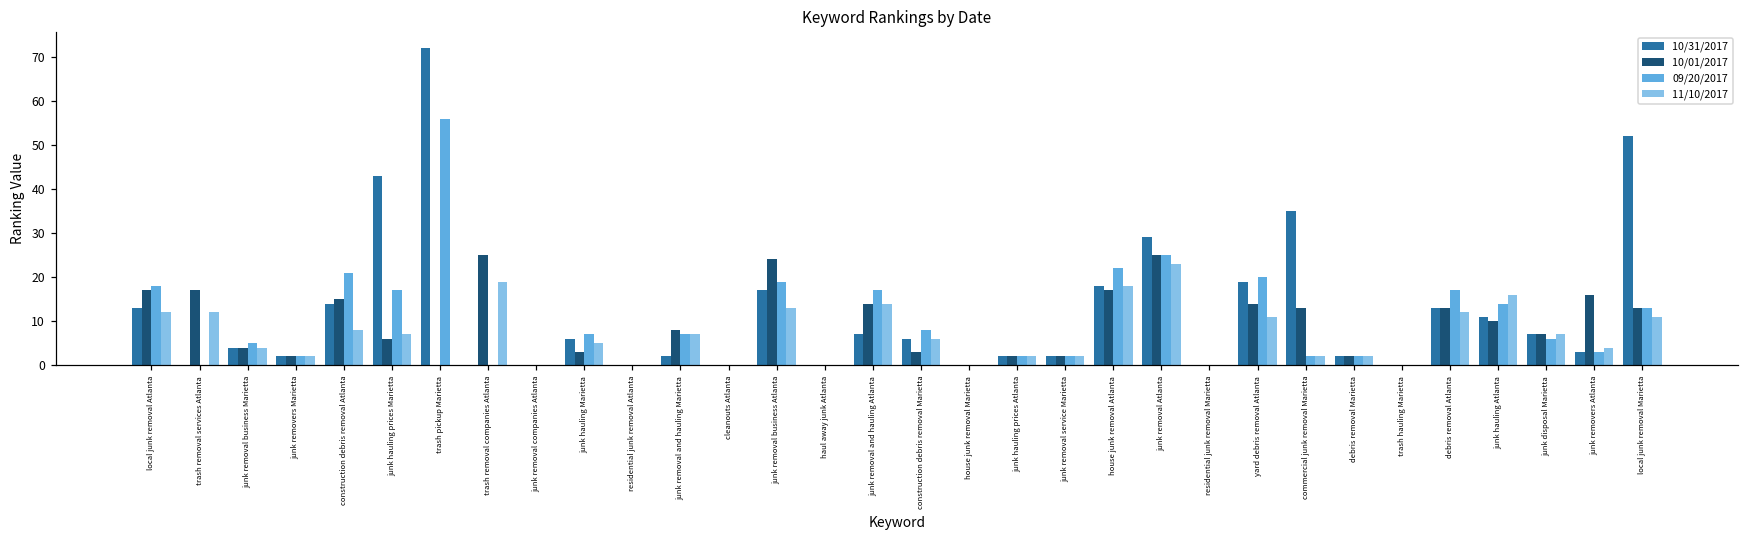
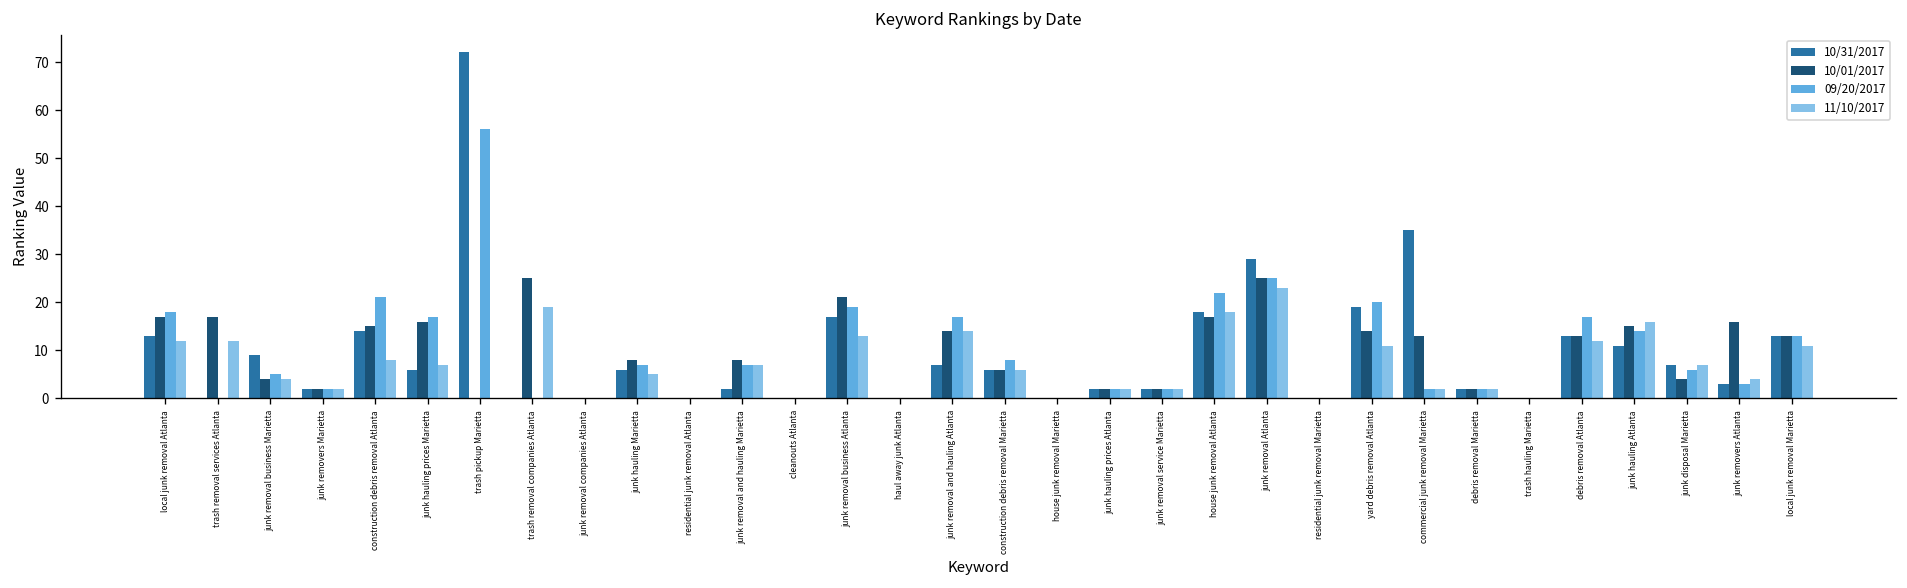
  {
    "10/31/2017": {
      "local junk removal Atlanta": 13,
      "trash removal services Atlanta": 0,
-     "junk removal business Marietta": 4,
+     "junk removal business Marietta": 9,
      "junk removers Marietta": 2,
      "construction debris removal Atlanta": 14,
-     "junk hauling prices Marietta": 43,
+     "junk hauling prices Marietta": 6,
      "trash pickup Marietta": 72,
      "trash removal companies Atlanta": 0,
      "junk removal companies Atlanta": 0,
      "junk hauling Marietta": 6,
      "residential junk removal Atlanta": 0,
      "junk removal and hauling Marietta": 2,
      "cleanouts Atlanta": 0,
      "junk removal business Atlanta": 17,
      "haul away junk Atlanta": 0,
      "junk removal and hauling Atlanta": 7,
      "construction debris removal Marietta": 6,
      "house junk removal Marietta": 0,
      "junk hauling prices Atlanta": 2,
      "junk removal service Marietta": 2,
      "house junk removal Atlanta": 18,
      "junk removal Atlanta": 29,
      "residential junk removal Marietta": 0,
      "yard debris removal Atlanta": 19,
      "commercial junk removal Marietta": 35,
      "debris removal Marietta": 2,
      "trash hauling Marietta": 0,
      "debris removal Atlanta": 13,
      "junk hauling Atlanta": 11,
      "junk disposal Marietta": 7,
      "junk removers Atlanta": 3,
-     "local junk removal Marietta": 52
+     "local junk removal Marietta": 13
    },
    "10/01/2017": {
      "local junk removal Atlanta": 17,
      "trash removal services Atlanta": 17,
      "junk removal business Marietta": 4,
      "junk removers Marietta": 2,
      "construction debris removal Atlanta": 15,
-     "junk hauling prices Marietta": 6,
+     "junk hauling prices Marietta": 16,
      "trash pickup Marietta": 0,
      "trash removal companies Atlanta": 25,
      "junk removal companies Atlanta": 0,
-     "junk hauling Marietta": 3,
+     "junk hauling Marietta": 8,
      "residential junk removal Atlanta": 0,
      "junk removal and hauling Marietta": 8,
      "cleanouts Atlanta": 0,
-     "junk removal business Atlanta": 24,
+     "junk removal business Atlanta": 21,
      "haul away junk Atlanta": 0,
      "junk removal and hauling Atlanta": 14,
-     "construction debris removal Marietta": 3,
+     "construction debris removal Marietta": 6,
      "house junk removal Marietta": 0,
      "junk hauling prices Atlanta": 2,
      "junk removal service Marietta": 2,
      "house junk removal Atlanta": 17,
      "junk removal Atlanta": 25,
      "residential junk removal Marietta": 0,
      "yard debris removal Atlanta": 14,
      "commercial junk removal Marietta": 13,
      "debris removal Marietta": 2,
      "trash hauling Marietta": 0,
      "debris removal Atlanta": 13,
-     "junk hauling Atlanta": 10,
-     "junk disposal Marietta": 7,
+     "junk hauling Atlanta": 15,
+     "junk disposal Marietta": 4,
      "junk removers Atlanta": 16,
      "local junk removal Marietta": 13
    }
  }
